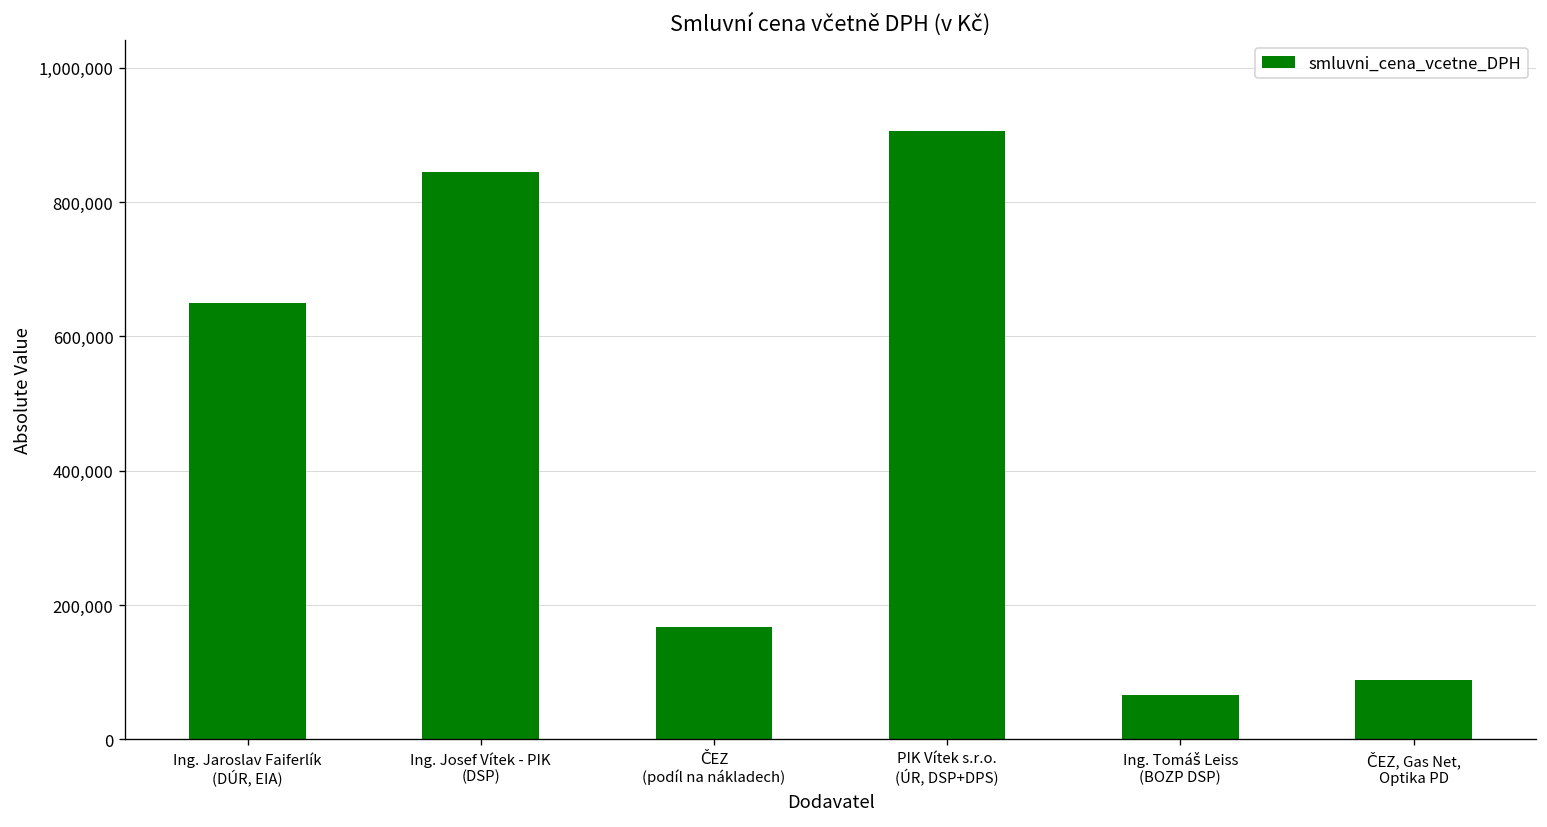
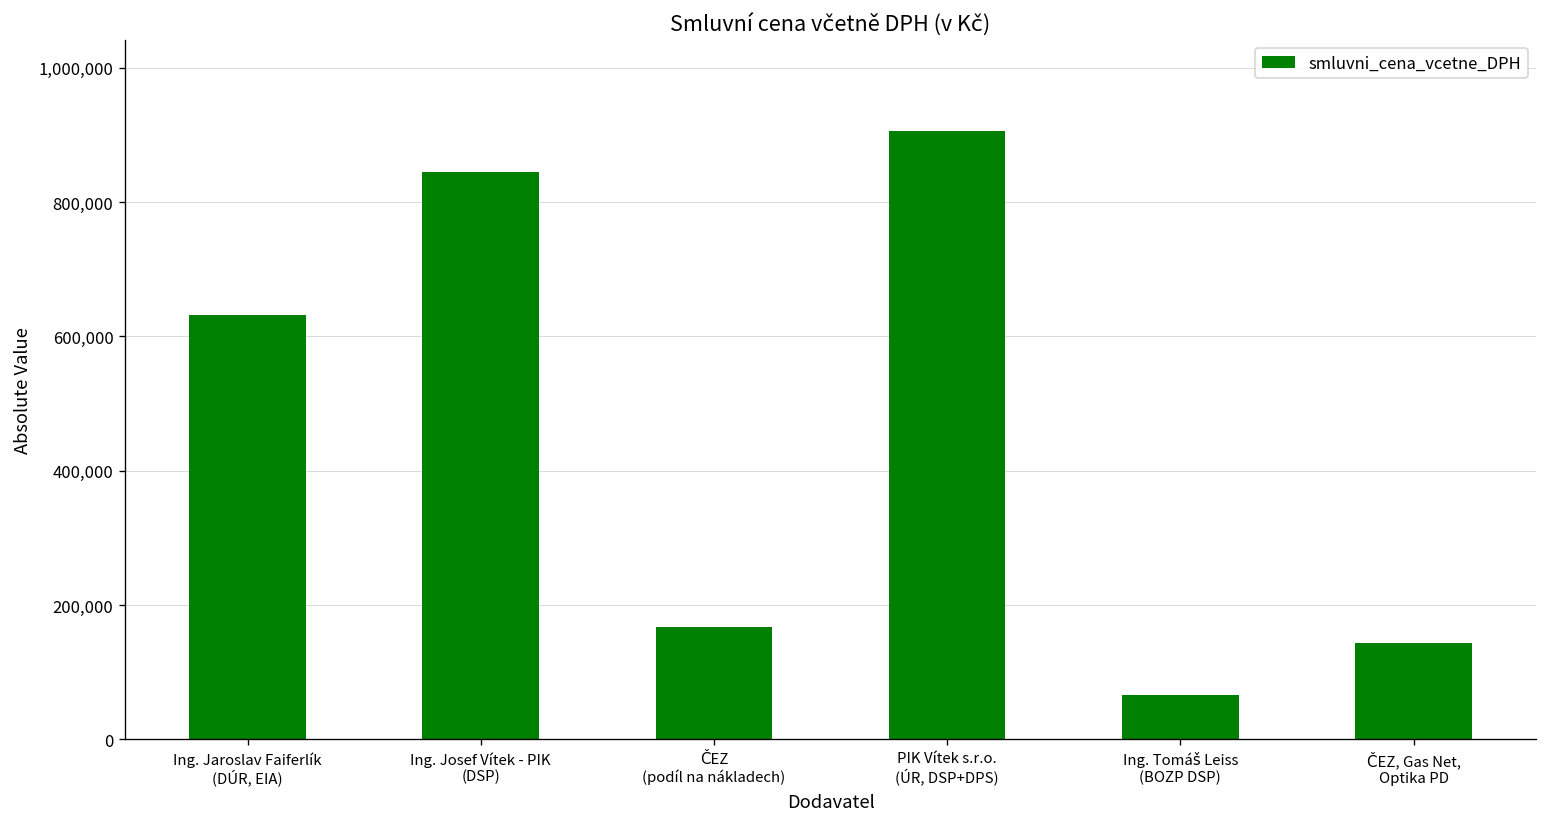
  {
-   "Ing. Jaroslav Faiferlík (DÚR, EIA)": "650,000",
+   "Ing. Jaroslav Faiferlík (DÚR, EIA)": "630,000",
    "Ing. Josef Vítek - PIK (DSP)": "840,000",
    "ČEZ (podíl na nákladech)": "170,000",
    "PIK Vítek s.r.o. (ÚR, DSP+DPS)": "910,000",
    "Ing. Tomáš Leiss (BOZP DSP)": "70,000",
-   "ČEZ, Gas Net, Optika PD": "90,000"
+   "ČEZ, Gas Net, Optika PD": "140,000"
  }
